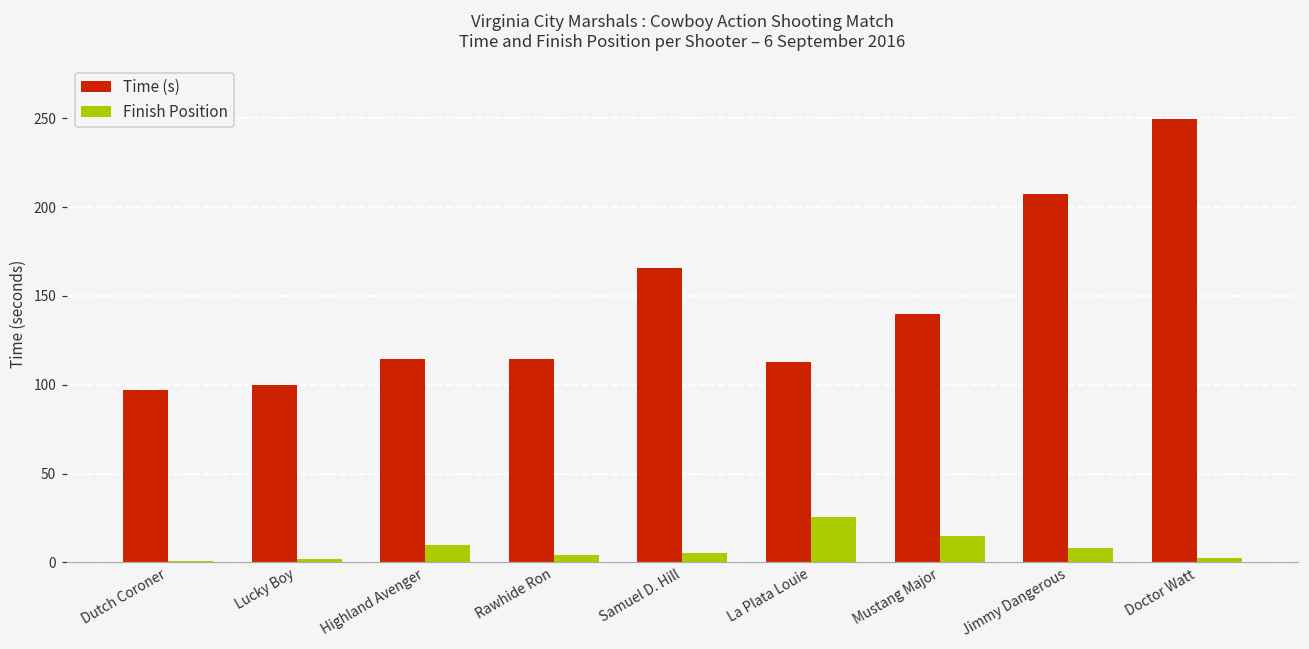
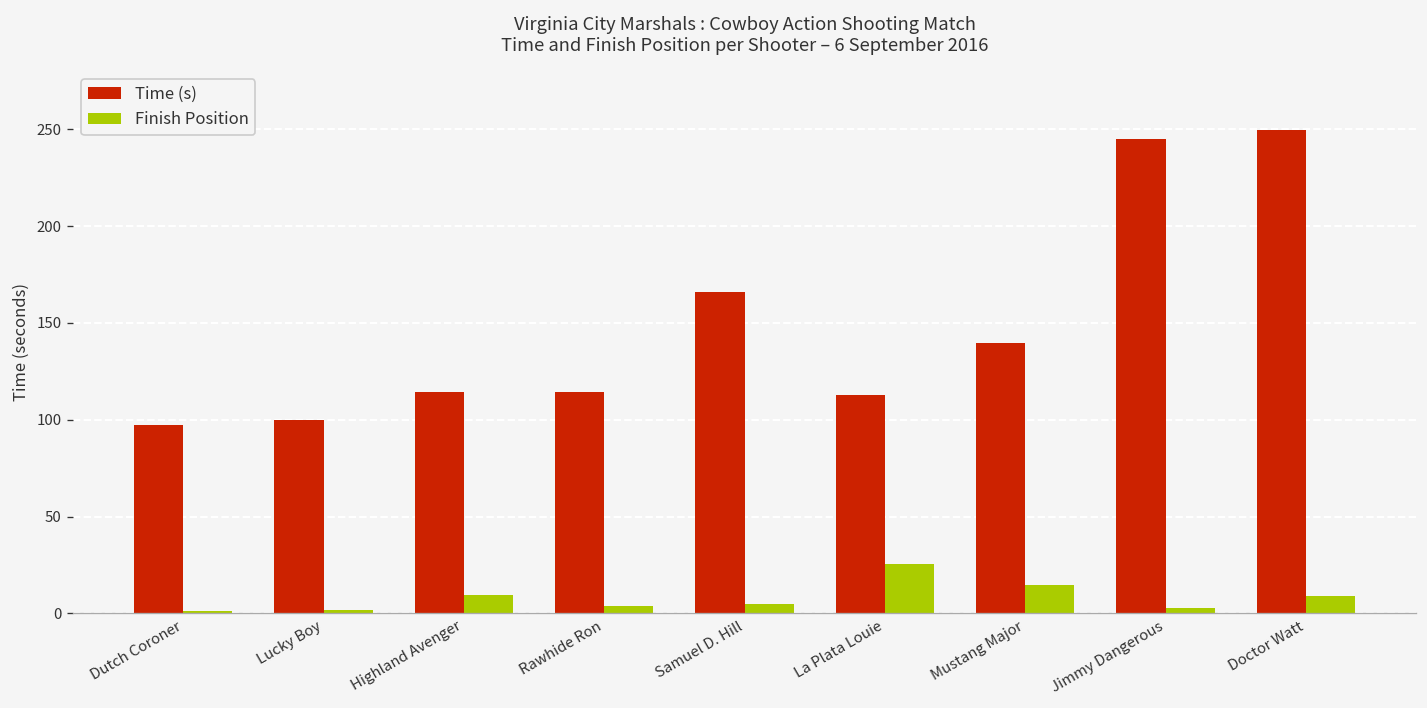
  {
    "Time (s)": {
      "Dutch Coroner": 97,
      "Lucky Boy": 100,
      "Highland Avenger": 114,
      "Rawhide Ron": 114,
      "Samuel D. Hill": 166,
      "La Plata Louie": 113,
      "Mustang Major": 140,
-     "Jimmy Dangerous": 207,
+     "Jimmy Dangerous": 245,
      "Doctor Watt": 250
    },
    "Finish Position": {
      "Lucky Boy": 2,
      "Highland Avenger": 10,
      "Rawhide Ron": 4,
      "Samuel D. Hill": 5,
      "La Plata Louie": 26,
      "Mustang Major": 15,
-     "Jimmy Dangerous": 8,
-     "Doctor Watt": 3
+     "Jimmy Dangerous": 3,
+     "Doctor Watt": 9
    }
  }
